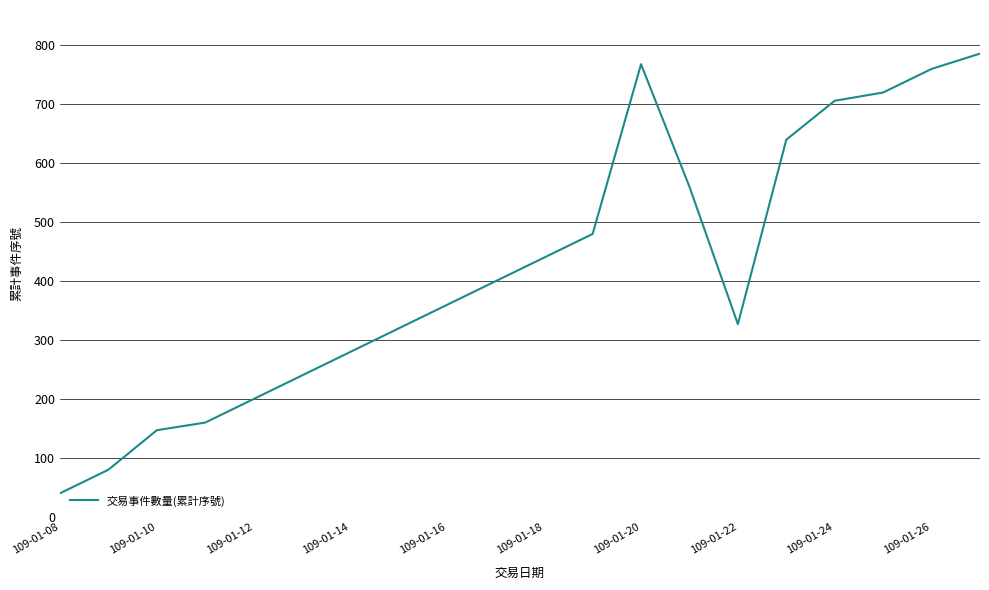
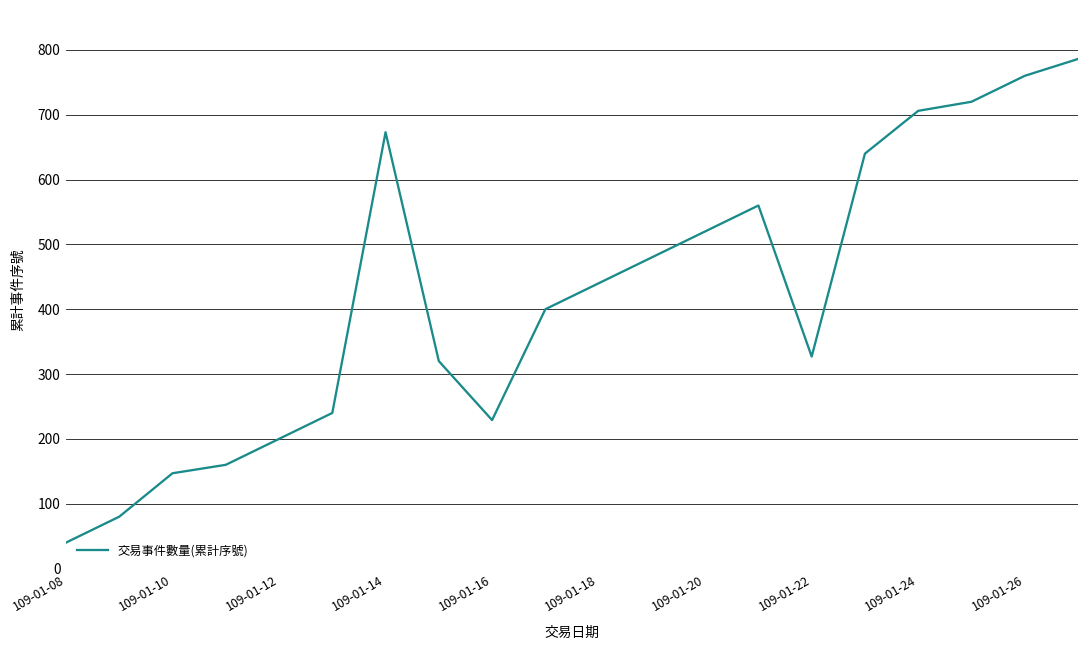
  {
    "109-01-08": 40,
    "109-01-10": 150,
    "109-01-12": 200,
-   "109-01-14": 280,
-   "109-01-16": 360,
+   "109-01-14": 670,
+   "109-01-16": 230,
    "109-01-18": 440,
-   "109-01-20": 770,
+   "109-01-20": 520,
    "109-01-22": 330,
    "109-01-24": 710,
    "109-01-26": 760
  }
